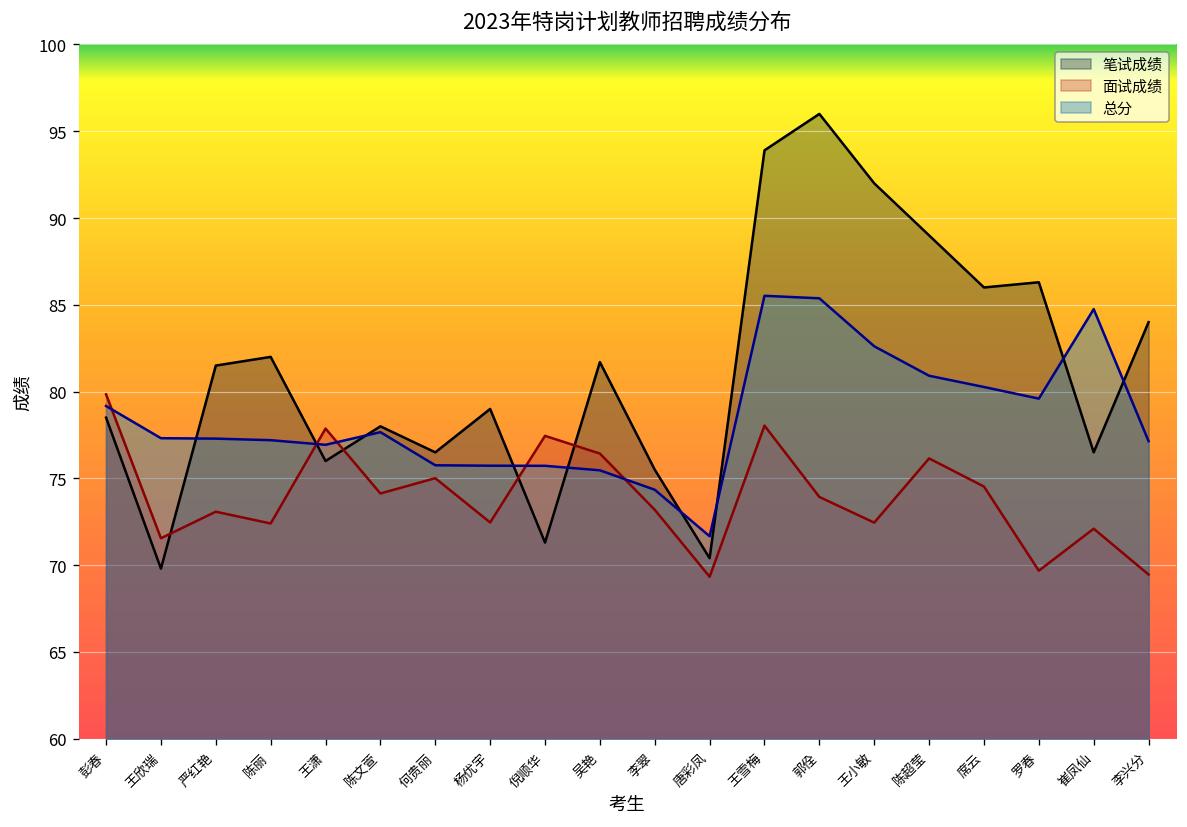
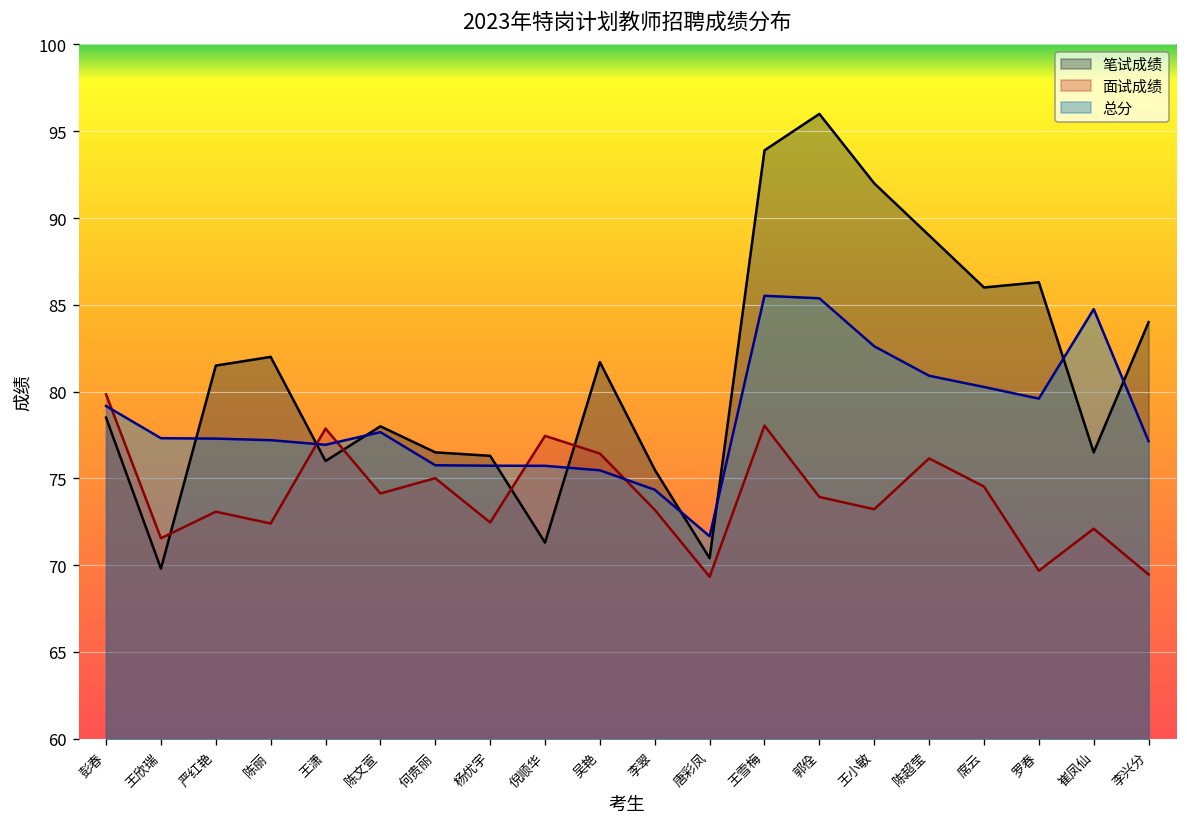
  {
    "笔试成绩": {
      "彭春": 78.5,
      "王欣瑞": 69.8,
      "严红艳": 81.5,
      "陈丽": 82.0,
      "王潇": 76.0,
      "陈文萱": 78.0,
      "何贵丽": 76.5,
-     "杨优宇": 79.0,
+     "杨优宇": 76.3,
      "倪顺华": 71.3,
      "吴艳": 81.7,
      "李翠": 75.5,
      "唐彩凤": 70.4,
      "王雪梅": 93.9,
      "郭佺": 96.0,
      "王小敏": 92.0,
      "陈超莹": 89.0,
      "席云": 86.0,
      "罗春": 86.3,
      "崔凤仙": 76.5,
      "李兴分": 84.0
    },
    "面试成绩": {
      "彭春": 79.8,
      "王欣瑞": 71.6,
      "严红艳": 73.1,
      "陈丽": 72.4,
      "王潇": 77.9,
      "陈文萱": 74.1,
      "何贵丽": 75.0,
      "杨优宇": 72.5,
      "倪顺华": 77.5,
      "吴艳": 76.4,
      "李翠": 73.2,
      "唐彩凤": 69.3,
      "王雪梅": 78.0,
      "郭佺": 73.9,
-     "王小敏": 72.5,
+     "王小敏": 73.2,
      "陈超莹": 76.2,
      "席云": 74.5,
      "罗春": 69.7,
      "崔凤仙": 72.1,
      "李兴分": 69.5
    },
    "总分": {
      "彭春": 79.2,
      "王欣瑞": 77.3,
      "严红艳": 77.3,
      "陈丽": 77.2,
      "王潇": 76.9,
      "陈文萱": 77.7,
      "何贵丽": 75.8,
      "杨优宇": 75.7,
      "倪顺华": 75.7,
      "吴艳": 75.5,
      "李翠": 74.3,
      "唐彩凤": 71.7,
      "王雪梅": 85.5,
      "郭佺": 85.4,
      "王小敏": 82.6,
      "陈超莹": 80.9,
      "席云": 80.3,
      "罗春": 79.6,
      "崔凤仙": 84.8,
      "李兴分": 77.1
    }
  }
